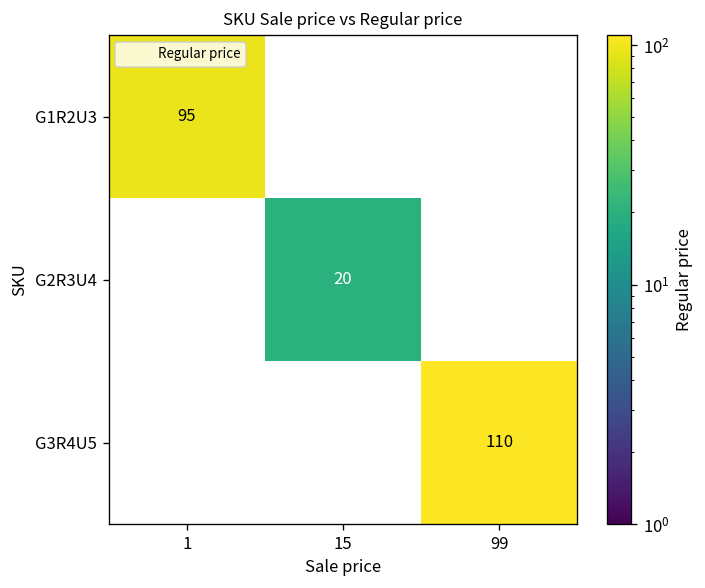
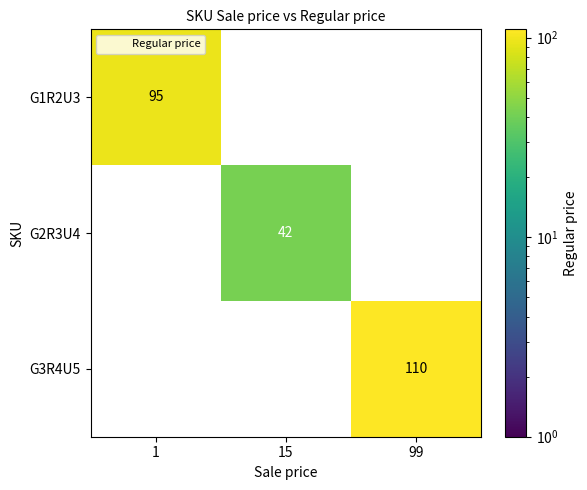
  {
    "G1R2U3": {
      "1": 95
    },
    "G2R3U4": {
-     "15": 20
+     "15": 42
    },
    "G3R4U5": {
      "99": 110
    }
  }
